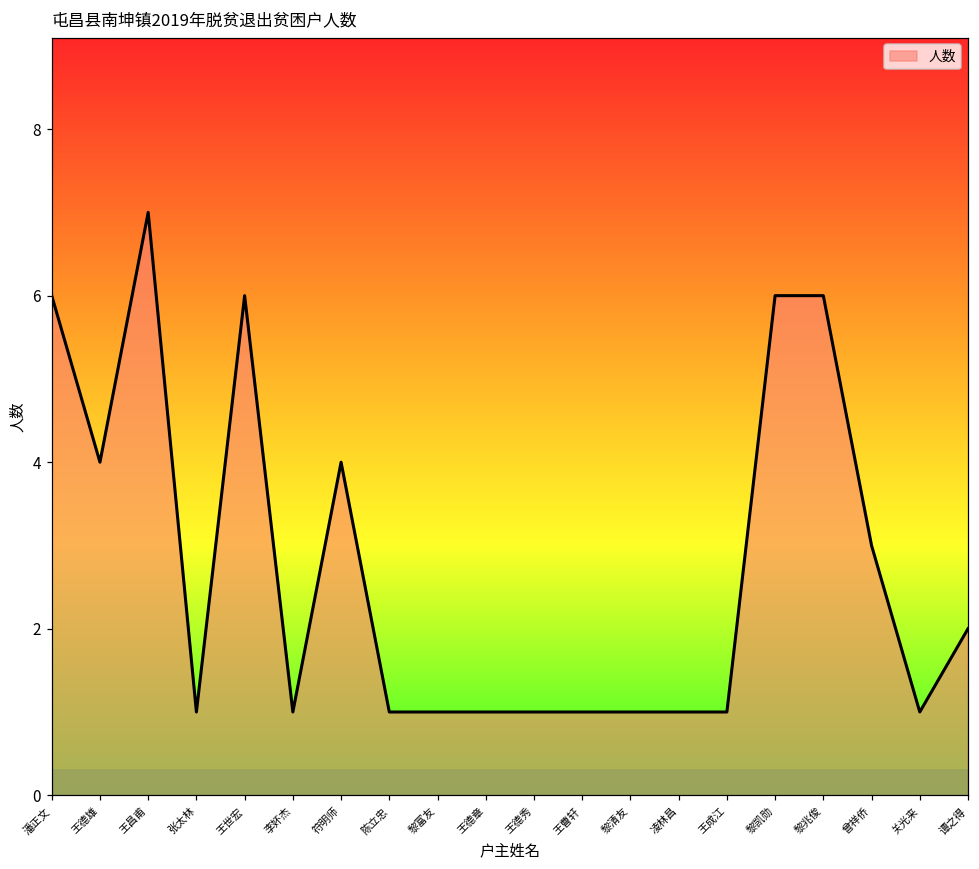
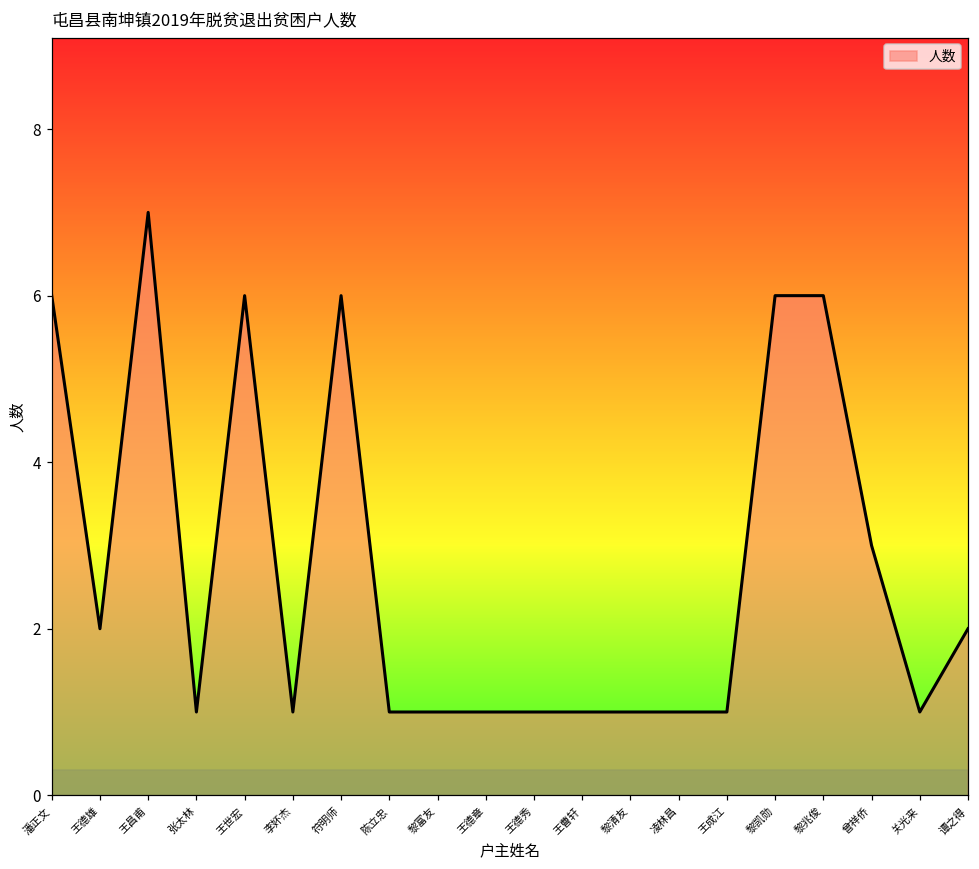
  {
    "潘正文": 6,
-   "王德雄": 4,
+   "王德雄": 2,
    "王昌甫": 7,
    "张太林": 1,
    "王世宏": 6,
    "李妚杰": 1,
-   "符明师": 4,
+   "符明师": 6,
    "陈立忠": 1,
    "黎富友": 1,
    "王德章": 1,
    "王德秀": 1,
    "王曹轩": 1,
    "黎清友": 1,
    "凌林昌": 1,
    "王成江": 1,
    "黎凯勋": 6,
    "黎兆俊": 6,
    "曾祥侨": 3,
    "关光来": 1,
    "谭之得": 2
  }
